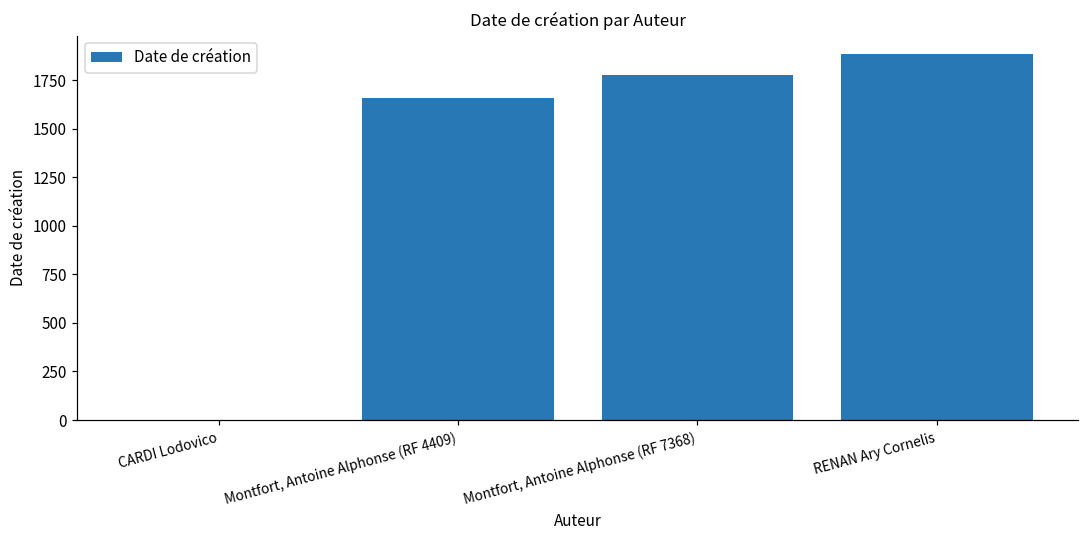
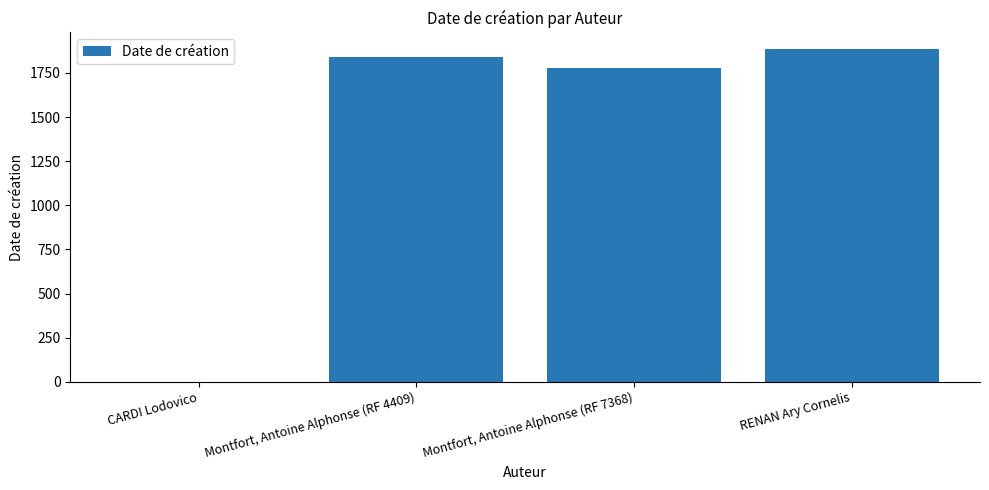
  {
    "CARDI Lodovico": 0,
-   "Montfort, Antoine Alphonse (RF 4409)": 1660,
+   "Montfort, Antoine Alphonse (RF 4409)": 1840,
    "Montfort, Antoine Alphonse (RF 7368)": 1780,
    "RENAN Ary Cornelis": 1890
  }
